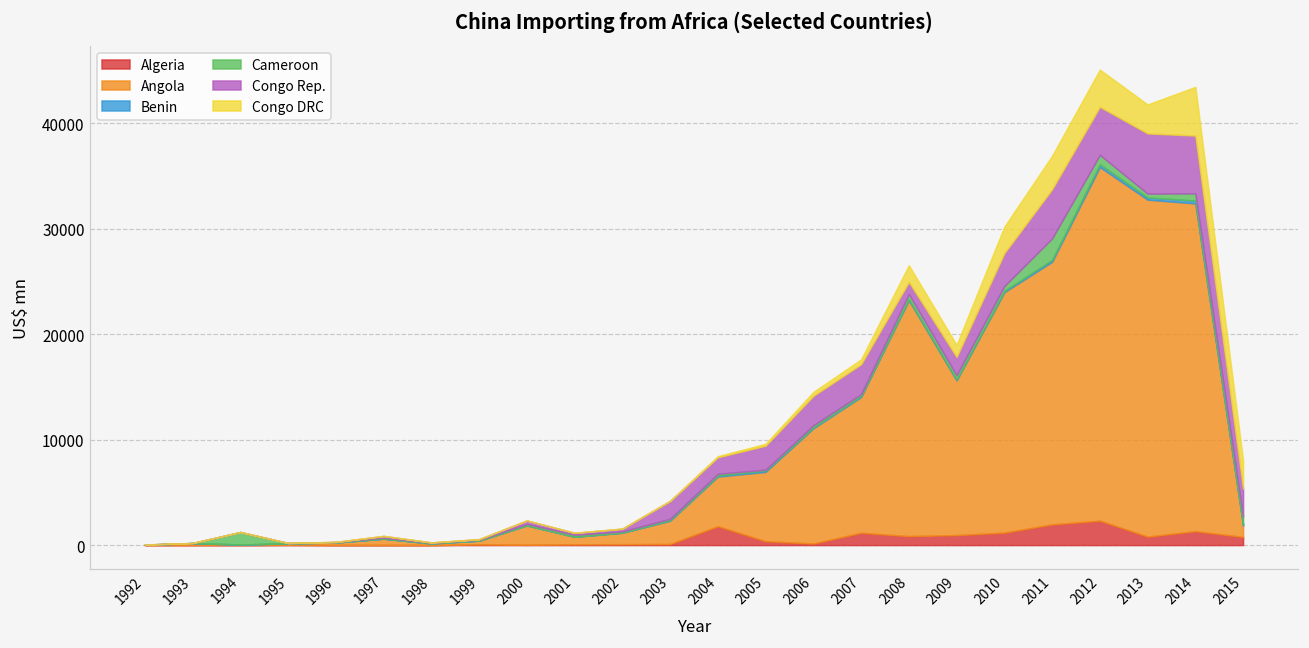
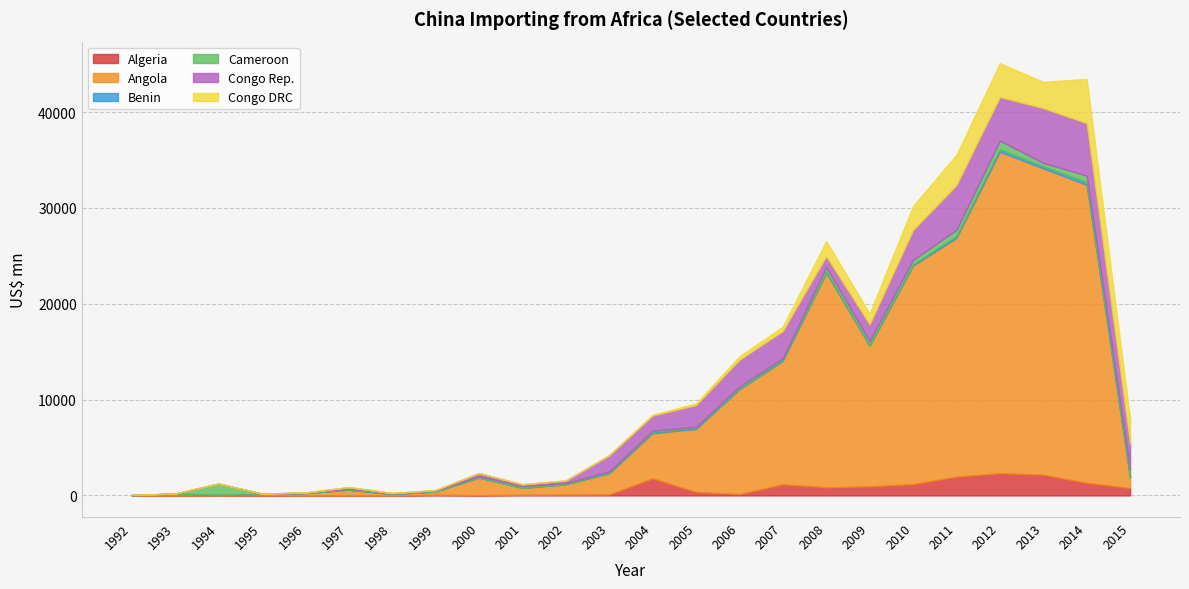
  {
    "Algeria": {
      "2004": 2000,
      "2005": 0,
      "2007": 1000,
      "2008": 1000,
      "2009": 1000,
      "2010": 1000,
      "2011": 2000,
      "2012": 2000,
-     "2013": 1000,
+     "2013": 2000,
      "2014": 1000,
      "2015": 1000
    },
    "Angola": {
      "2014": 31000
    },
    "Benin": {
      "2014": 0
    },
    "Cameroon": {
      "2008": 0,
      "2009": 0,
      "2010": 0,
-     "2011": 2000,
+     "2011": 1000,
      "2012": 1000,
      "2013": 0,
      "2014": 1000,
      "2015": 1000
    },
    "Congo Rep.": {
      "2006": 3000,
      "2007": 3000,
      "2008": 1000,
      "2009": 2000,
      "2010": 3000,
      "2011": 5000,
      "2012": 5000,
      "2013": 6000,
      "2014": 5000,
      "2015": 3000
    },
    "Congo DRC": {
      "2006": 0,
      "2007": 0,
      "2008": 2000,
      "2009": 1000,
      "2010": 3000,
      "2011": 3000,
      "2012": 4000,
      "2013": 3000,
      "2014": 5000,
      "2015": 3000
    }
  }
